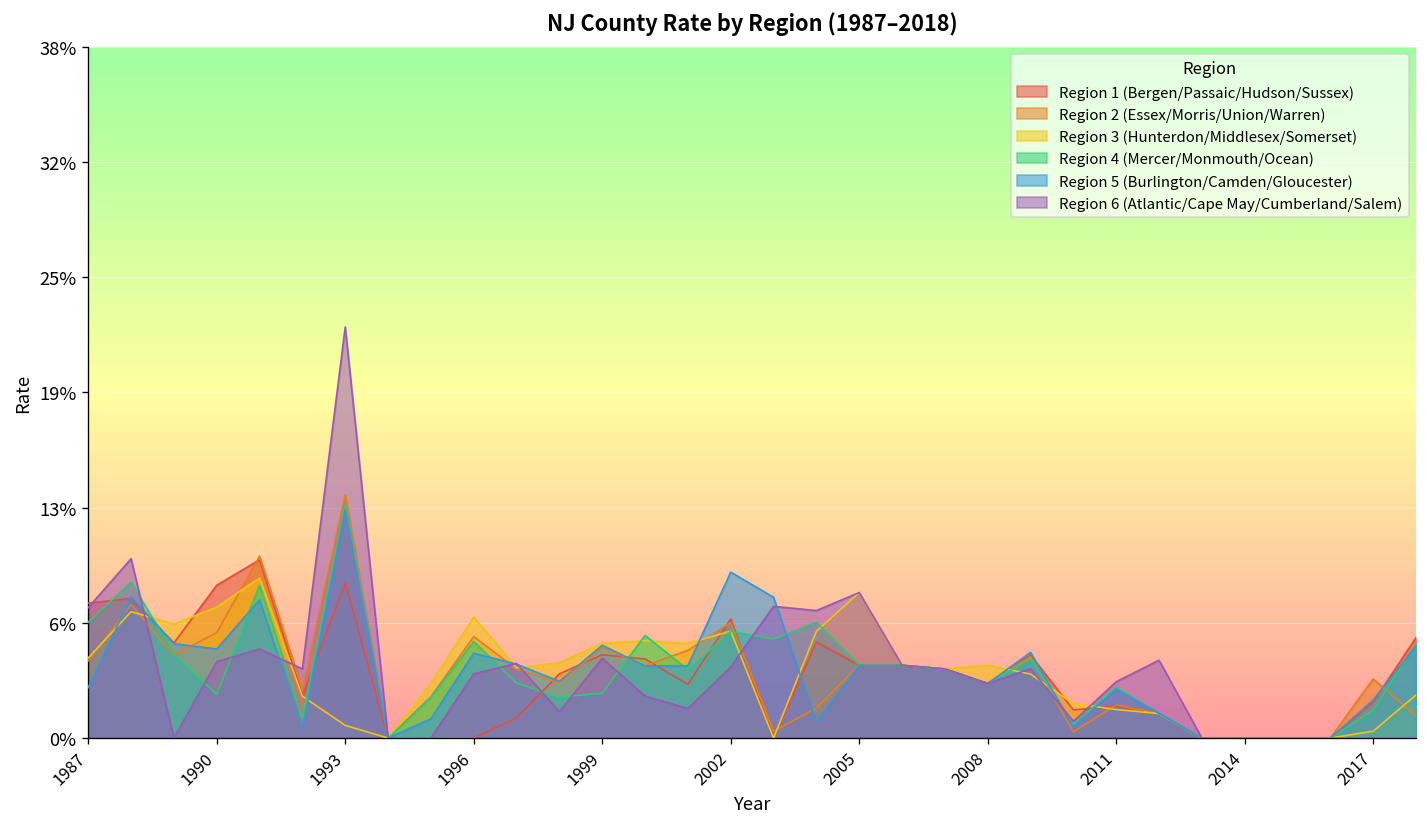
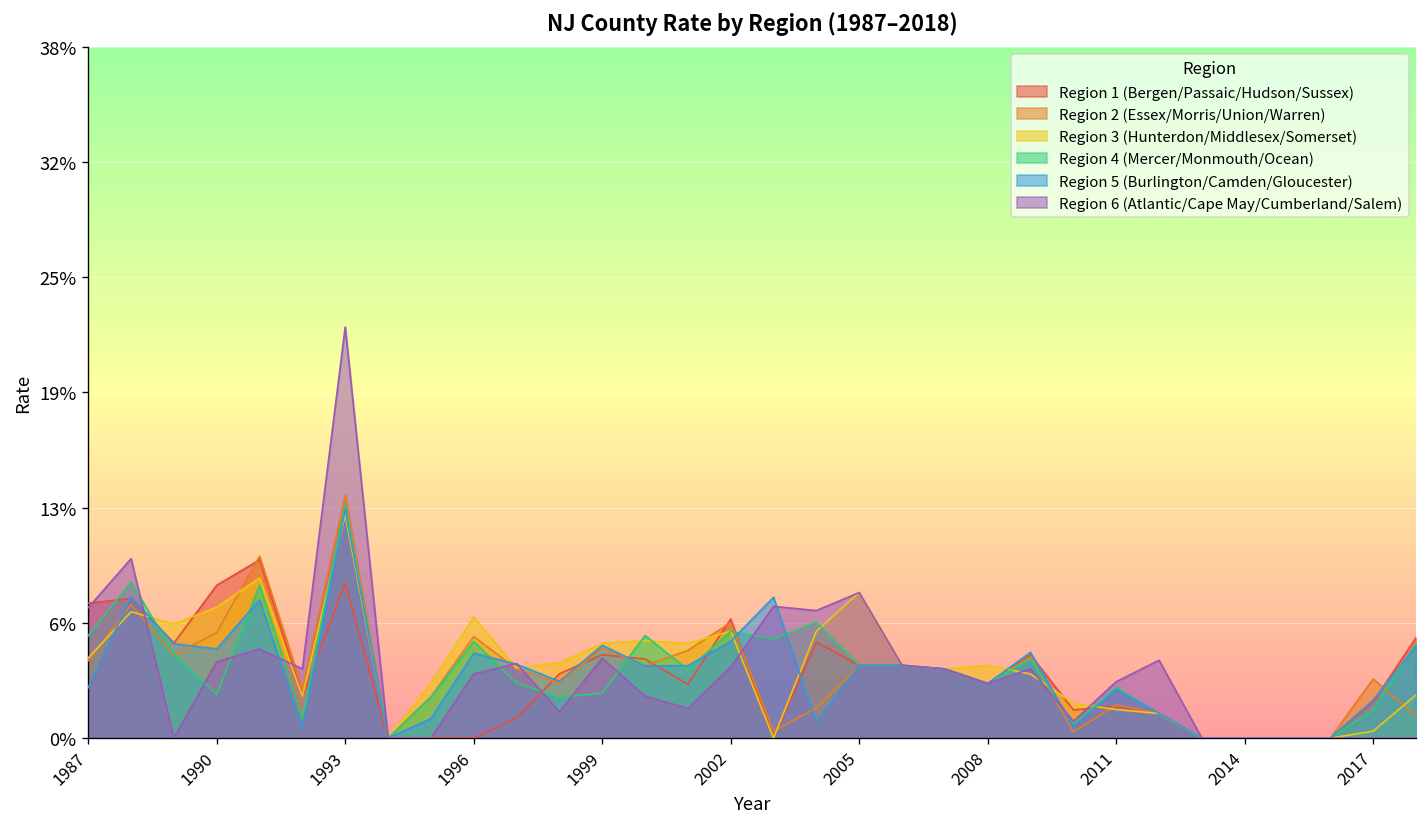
  {
    "Region 3 (Hunterdon/Middlesex/Somerset)": {
      "1990": "7.2%",
-     "1993": "0.7%",
+     "1993": "12.3%",
      "1996": "6.7%",
      "2008": "4.0%",
      "2011": "1.6%",
      "2017": "0.4%"
    },
    "Region 4 (Mercer/Monmouth/Ocean)": {
-     "1987": "6.4%",
+     "1987": "5.6%",
      "1990": "2.4%",
      "1993": "12.9%",
      "1996": "5.3%",
      "1999": "2.5%",
      "2017": "1.5%"
    },
    "Region 5 (Burlington/Camden/Gloucester)": {
      "1987": "2.8%",
      "1990": "4.9%",
      "1993": "12.6%",
      "1996": "4.7%",
-     "2002": "9.1%"
+     "2002": "5.3%"
    },
    "Region 6 (Atlantic/Cape May/Cumberland/Salem)": {
      "1987": "7.2%",
      "1990": "4.2%",
      "1993": "22.6%",
      "1996": "3.5%",
      "1999": "4.4%",
      "2002": "3.9%",
      "2011": "3.1%",
      "2017": "0.0%"
    }
  }
